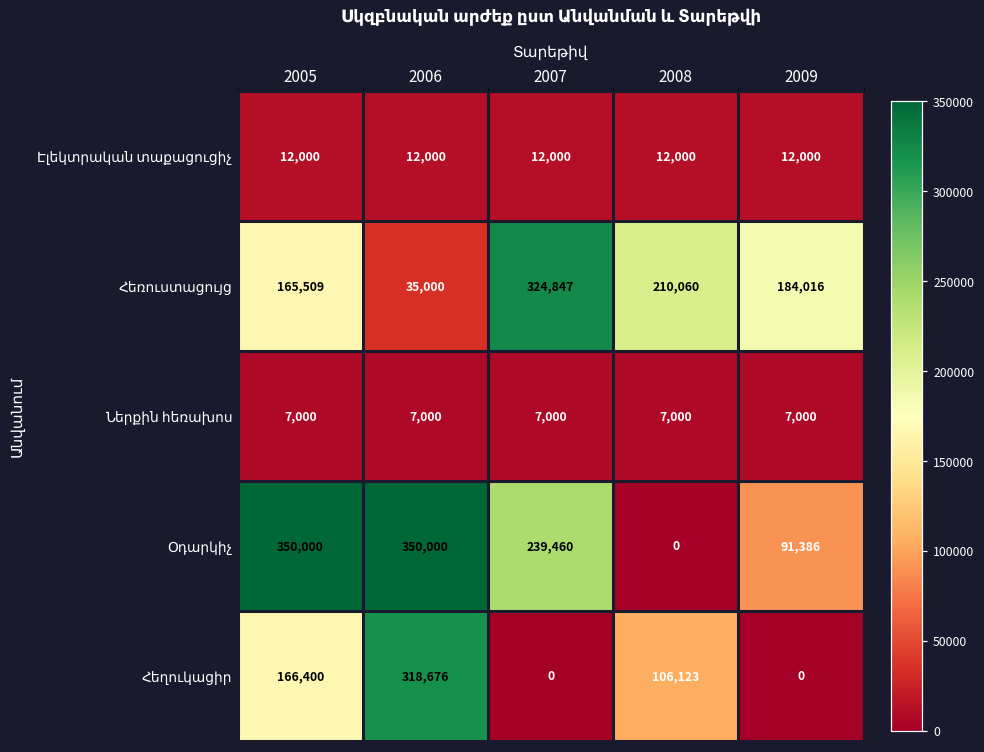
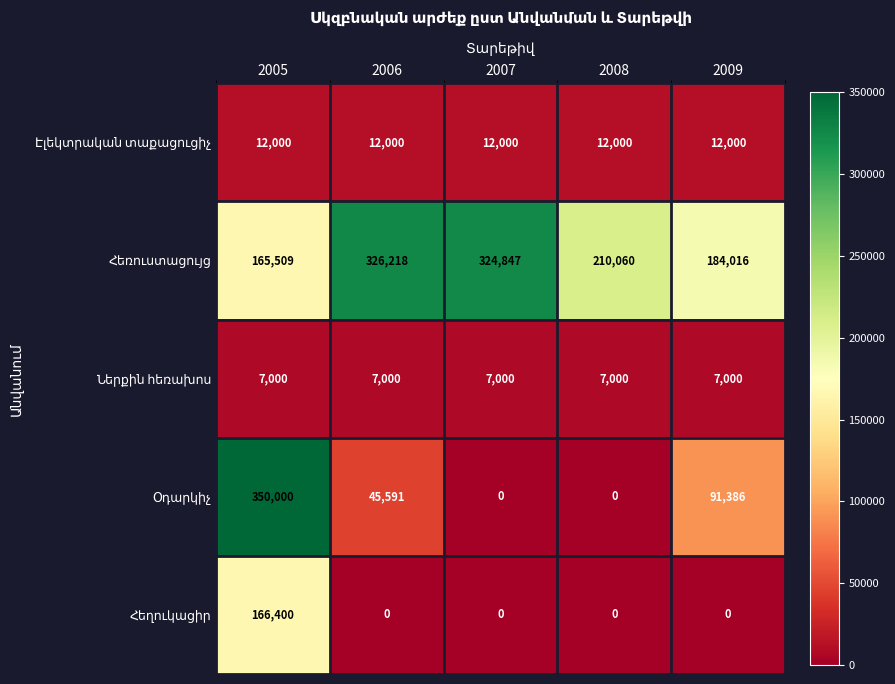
  {
    "Էլեկտրական տաքացուցիչ": {
      "2005": "12,000",
      "2006": "12,000",
      "2007": "12,000",
      "2008": "12,000",
      "2009": "12,000"
    },
    "Հեռուստացույց": {
      "2005": "165,509",
-     "2006": "35,000",
+     "2006": "326,218",
      "2007": "324,847",
      "2008": "210,060",
      "2009": "184,016"
    },
    "Ներքին հեռախոս": {
      "2005": "7,000",
      "2006": "7,000",
      "2007": "7,000",
      "2008": "7,000",
      "2009": "7,000"
    },
    "Օդարկիչ": {
      "2005": "350,000",
-     "2006": "350,000",
-     "2007": "239,460",
+     "2006": "45,591",
+     "2007": "0",
      "2008": "0",
      "2009": "91,386"
    },
    "Հեղուկացիր": {
      "2005": "166,400",
-     "2006": "318,676",
+     "2006": "0",
      "2007": "0",
-     "2008": "106,123",
+     "2008": "0",
      "2009": "0"
    }
  }
